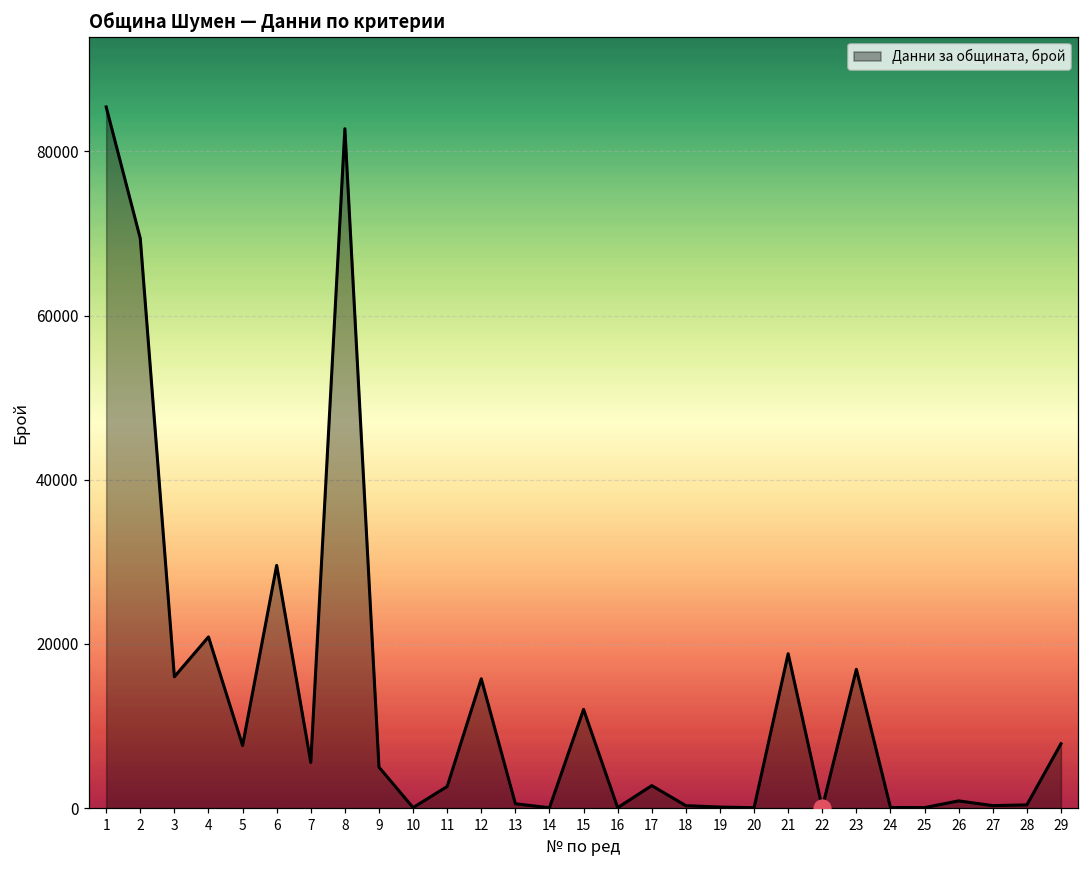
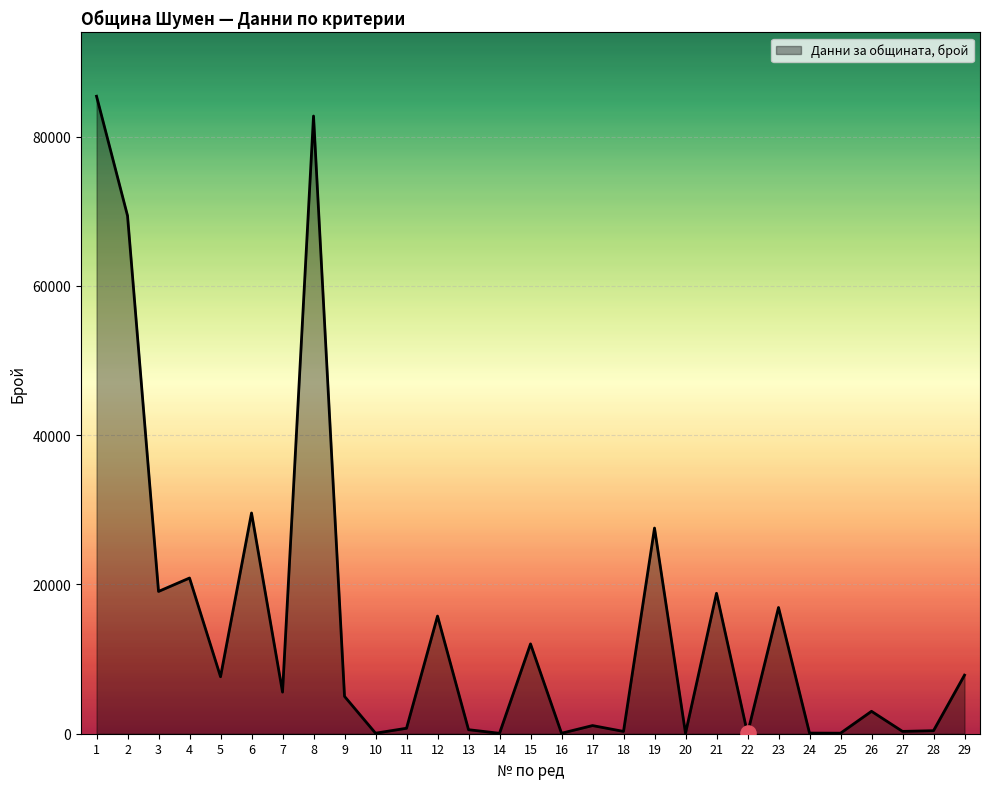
  {
    "Данни за общината, брой": {
      "1": 85000,
      "2": 69000,
-     "3": 16000,
+     "3": 19000,
      "4": 21000,
      "5": 8000,
      "6": 30000,
      "7": 6000,
      "8": 83000,
      "9": 5000,
      "10": 0,
-     "11": 3000,
+     "11": 1000,
      "12": 16000,
      "13": 1000,
      "14": 0,
      "15": 12000,
      "16": 0,
-     "17": 3000,
+     "17": 1000,
      "18": 0,
-     "19": 0,
+     "19": 28000,
      "20": 0,
      "21": 19000,
      "23": 17000,
      "24": 0,
      "25": 0,
-     "26": 1000,
+     "26": 3000,
      "27": 0,
      "28": 0,
      "29": 8000
    }
  }
